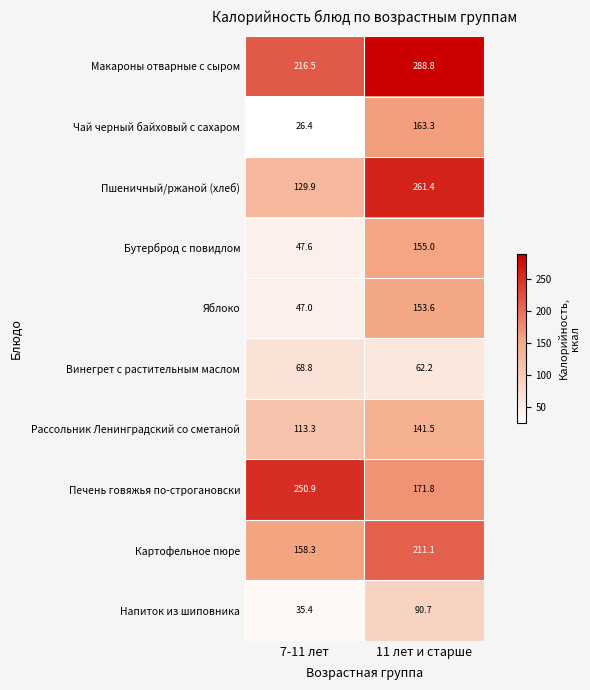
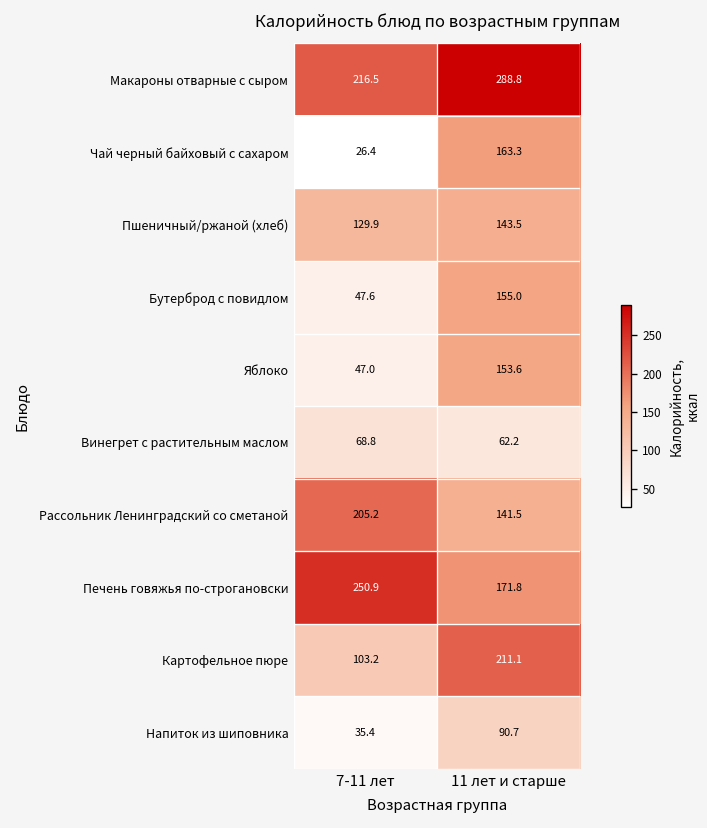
  {
    "Макароны отварные с сыром": {
      "7-11 лет": 216.5,
      "11 лет и старше": 288.8
    },
    "Чай черный байховый с сахаром": {
      "7-11 лет": 26.4,
      "11 лет и старше": 163.3
    },
    "Пшеничный/ржаной (хлеб)": {
      "7-11 лет": 129.9,
-     "11 лет и старше": 261.4
+     "11 лет и старше": 143.5
    },
    "Бутерброд с повидлом": {
      "7-11 лет": 47.6,
      "11 лет и старше": 155.0
    },
    "Яблоко": {
      "7-11 лет": 47.0,
      "11 лет и старше": 153.6
    },
    "Винегрет с растительным маслом": {
      "7-11 лет": 68.8,
      "11 лет и старше": 62.2
    },
    "Рассольник Ленинградский со сметаной": {
-     "7-11 лет": 113.3,
+     "7-11 лет": 205.2,
      "11 лет и старше": 141.5
    },
    "Печень говяжья по-строгановски": {
      "7-11 лет": 250.9,
      "11 лет и старше": 171.8
    },
    "Картофельное пюре": {
-     "7-11 лет": 158.3,
+     "7-11 лет": 103.2,
      "11 лет и старше": 211.1
    },
    "Напиток из шиповника": {
      "7-11 лет": 35.4,
      "11 лет и старше": 90.7
    }
  }
